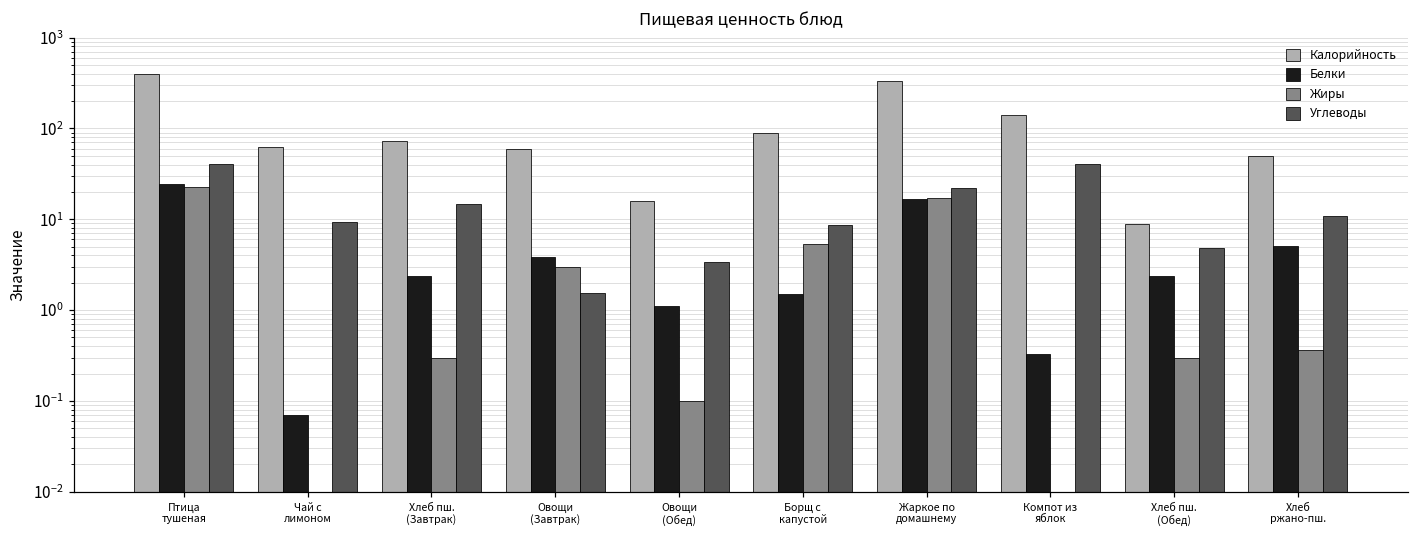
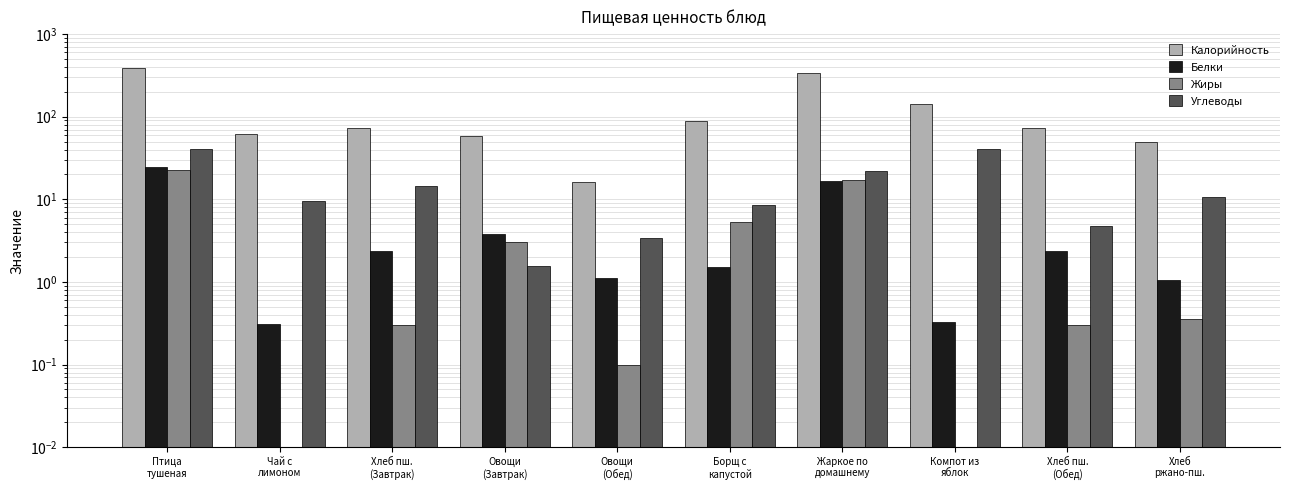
  {
    "Калорийность": {
      "Птица тушеная": 400,
      "Чай с лимоном": 60,
      "Хлеб пш. (Завтрак)": 70,
      "Овощи (Завтрак)": 60,
      "Овощи (Обед)": 16,
      "Борщ с капустой": 90,
      "Жаркое по домашнему": 330,
      "Компот из яблок": 140,
-     "Хлеб пш. (Обед)": 9,
+     "Хлеб пш. (Обед)": 70,
      "Хлеб ржано-пш.": 50
    },
    "Белки": {
      "Птица тушеная": 25,
-     "Чай с лимоном": 0.07,
+     "Чай с лимоном": 0.31,
      "Хлеб пш. (Завтрак)": 2.4,
      "Овощи (Завтрак)": 4,
      "Овощи (Обед)": 1.1,
      "Борщ с капустой": 1.5,
      "Жаркое по домашнему": 17,
      "Компот из яблок": 0.33,
      "Хлеб пш. (Обед)": 2.4,
-     "Хлеб ржано-пш.": 5
+     "Хлеб ржано-пш.": 1.1
    },
    "Жиры": {
      "Птица тушеная": 23,
      "Чай с лимоном": 0.01,
      "Хлеб пш. (Завтрак)": 0.30,
      "Овощи (Завтрак)": 3.0,
      "Овощи (Обед)": 0.10,
      "Борщ с капустой": 5,
      "Жаркое по домашнему": 17,
      "Хлеб пш. (Обед)": 0.30,
      "Хлеб ржано-пш.": 0.4
    },
    "Углеводы": {
      "Птица тушеная": 40,
      "Чай с лимоном": 9,
      "Хлеб пш. (Завтрак)": 15,
      "Овощи (Завтрак)": 1.6,
      "Овощи (Обед)": 3.4,
      "Борщ с капустой": 9,
      "Жаркое по домашнему": 22,
      "Компот из яблок": 40,
      "Хлеб пш. (Обед)": 5,
      "Хлеб ржано-пш.": 11
    }
  }
